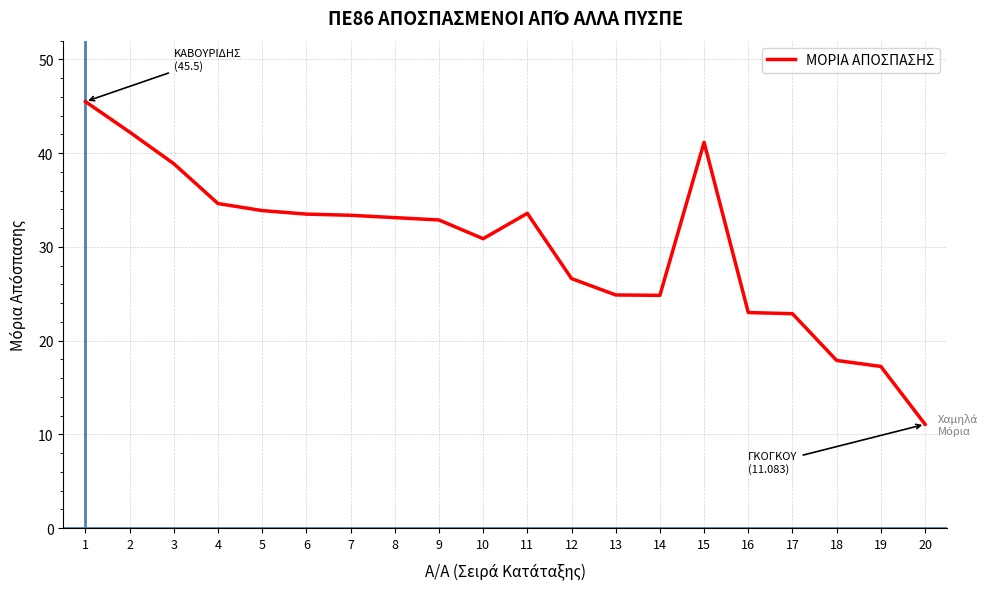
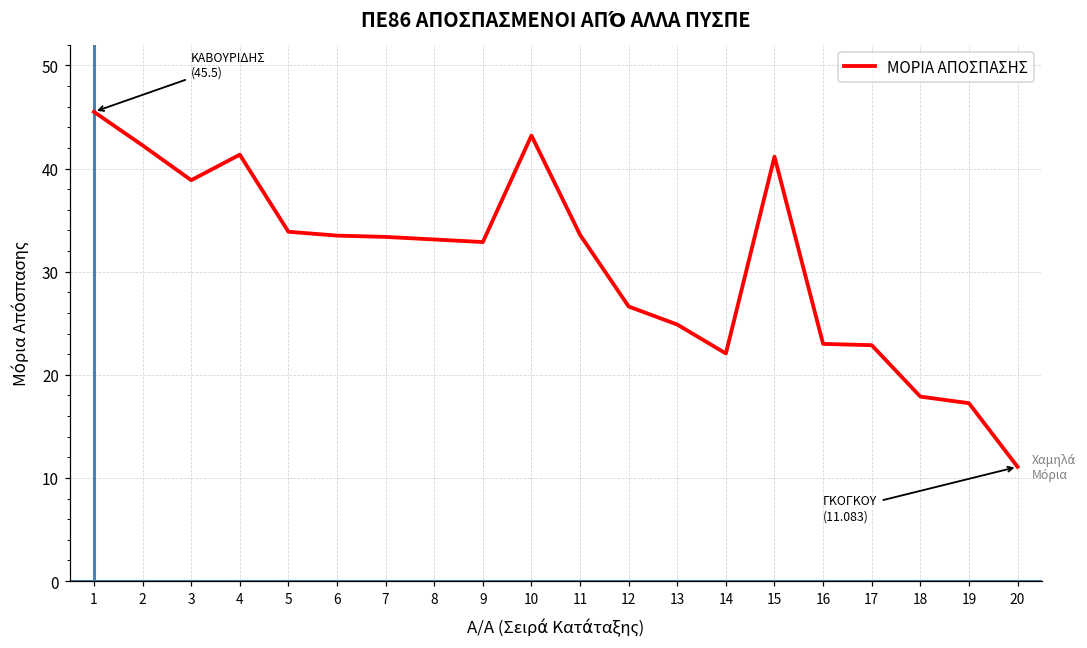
  {
    "2": 42,
    "3": 39,
-   "4": 35,
+   "4": 41,
    "5": 34,
    "6": 34,
    "7": 33,
    "8": 33,
    "9": 33,
-   "10": 31,
+   "10": 43,
    "11": 34,
    "12": 27,
    "13": 25,
-   "14": 25,
+   "14": 22,
    "15": 41,
    "16": 23,
    "17": 23,
    "18": 18,
    "19": 17
  }
